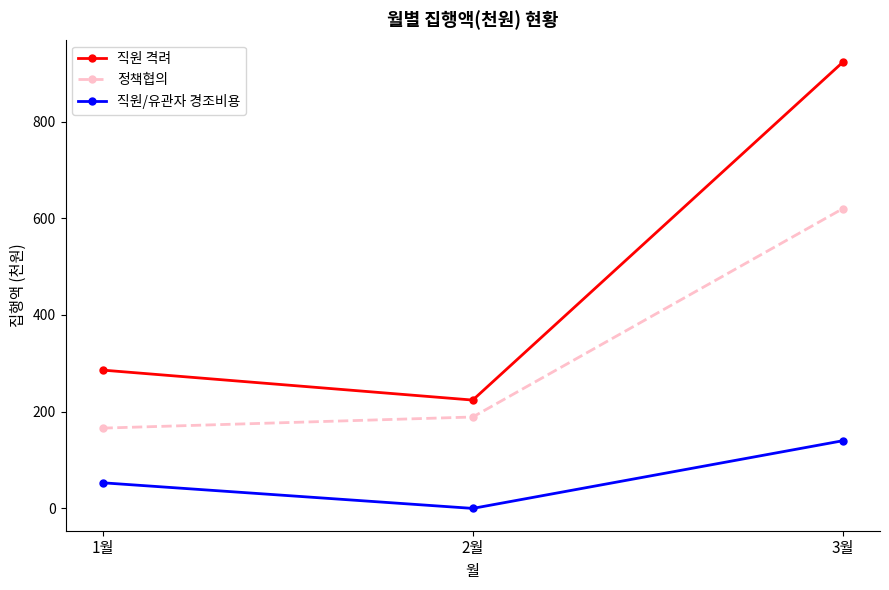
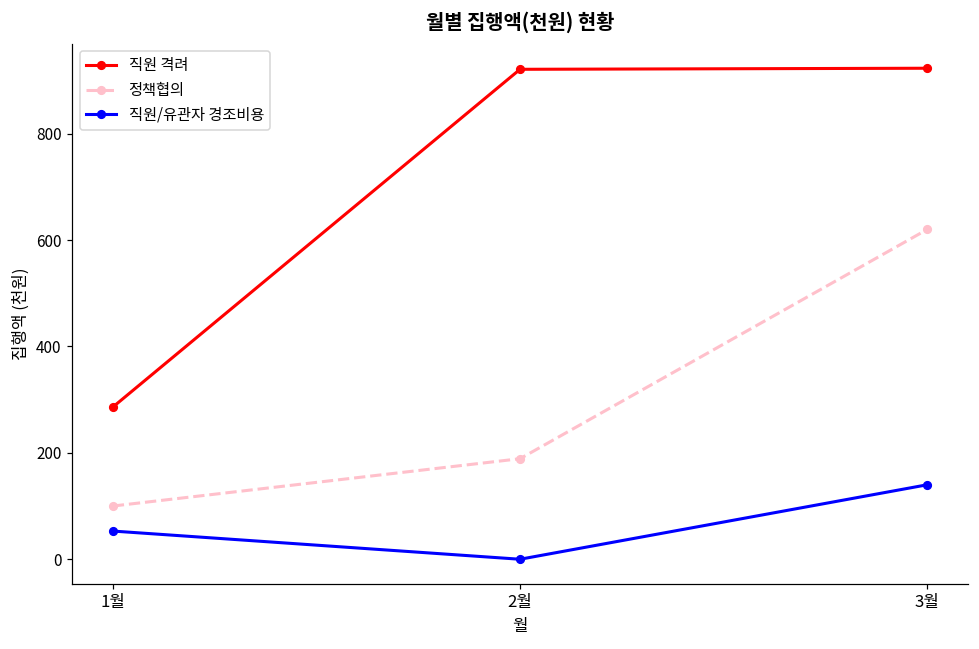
  {
    "직원 격려": {
      "1월": 290,
-     "2월": 220,
+     "2월": 920,
      "3월": 920
    },
    "정책협의": {
-     "1월": 170,
+     "1월": 100,
      "2월": 190,
      "3월": 620
    },
    "직원/유관자 경조비용": {
      "1월": 50,
      "2월": 0,
      "3월": 140
    }
  }
